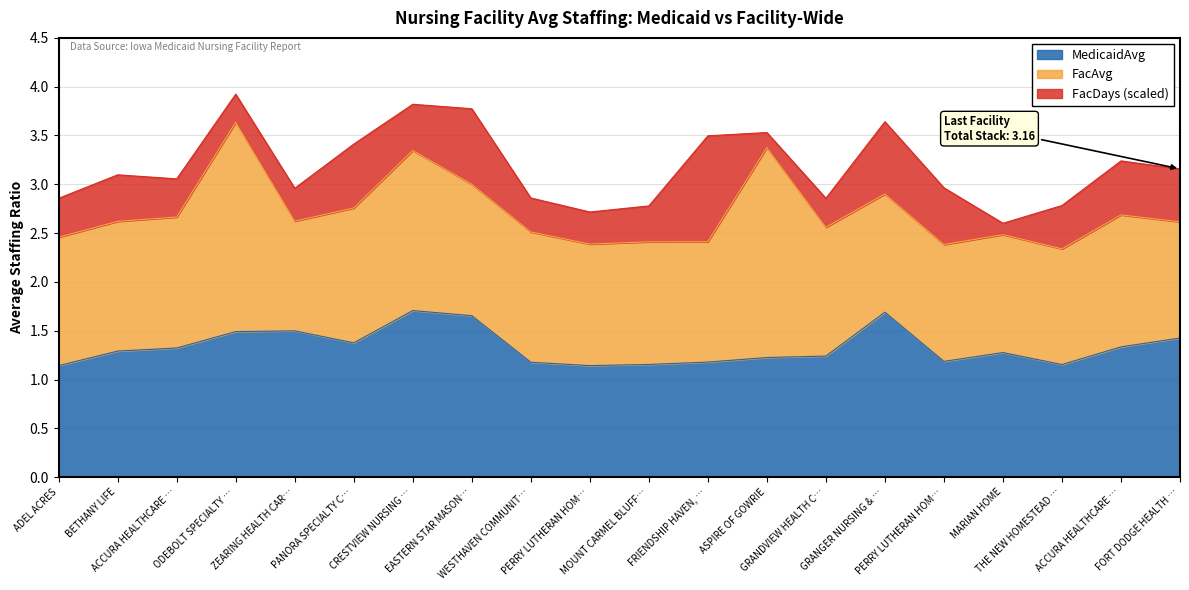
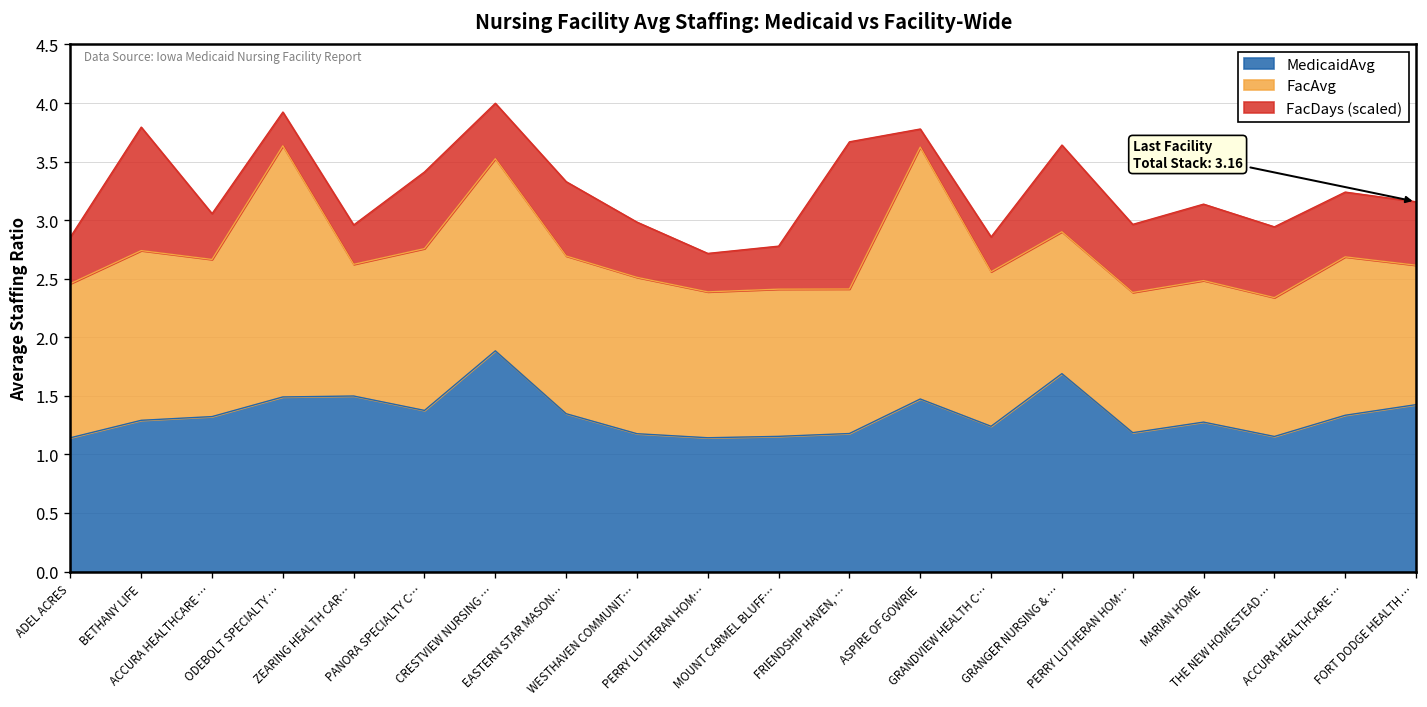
  {
    "MedicaidAvg": {
      "ADEL ACRES": 1.1,
      "BETHANY LIFE": 1.3,
      "ODEBOLT SPECIALTY …": 1.5,
      "ZEARING HEALTH CAR…": 1.5,
      "PANORA SPECIALTY C…": 1.4,
-     "CRESTVIEW NURSING …": 1.7,
-     "EASTERN STAR MASON…": 1.7,
+     "CRESTVIEW NURSING …": 1.9,
+     "EASTERN STAR MASON…": 1.3,
      "WESTHAVEN COMMUNIT…": 1.2,
      "MOUNT CARMEL BLUFF…": 1.2,
      "FRIENDSHIP HAVEN, …": 1.2,
-     "ASPIRE OF GOWRIE": 1.2,
+     "ASPIRE OF GOWRIE": 1.5,
      "GRANDVIEW HEALTH C…": 1.2,
      "GRANGER NURSING & …": 1.7,
      "MARIAN HOME": 1.3,
      "THE NEW HOMESTEAD …": 1.2,
      "FORT DODGE HEALTH …": 1.4
    },
    "FacAvg": {
      "ADEL ACRES": 1.3,
-     "BETHANY LIFE": 1.3,
+     "BETHANY LIFE": 1.4,
      "ODEBOLT SPECIALTY …": 2.1,
      "ZEARING HEALTH CAR…": 1.1,
      "PANORA SPECIALTY C…": 1.4,
      "CRESTVIEW NURSING …": 1.6,
      "EASTERN STAR MASON…": 1.3,
      "WESTHAVEN COMMUNIT…": 1.3,
      "MOUNT CARMEL BLUFF…": 1.3,
      "FRIENDSHIP HAVEN, …": 1.2,
      "ASPIRE OF GOWRIE": 2.2,
      "GRANDVIEW HEALTH C…": 1.3,
      "GRANGER NURSING & …": 1.2,
      "MARIAN HOME": 1.2,
      "THE NEW HOMESTEAD …": 1.2,
      "FORT DODGE HEALTH …": 1.2
    },
    "FacDays (scaled)": {
      "ADEL ACRES": 0.4,
-     "BETHANY LIFE": 0.5,
+     "BETHANY LIFE": 1.1,
      "ODEBOLT SPECIALTY …": 0.3,
      "ZEARING HEALTH CAR…": 0.3,
      "PANORA SPECIALTY C…": 0.7,
      "CRESTVIEW NURSING …": 0.5,
-     "EASTERN STAR MASON…": 0.8,
-     "WESTHAVEN COMMUNIT…": 0.3,
+     "EASTERN STAR MASON…": 0.6,
+     "WESTHAVEN COMMUNIT…": 0.5,
      "MOUNT CARMEL BLUFF…": 0.4,
-     "FRIENDSHIP HAVEN, …": 1.1,
+     "FRIENDSHIP HAVEN, …": 1.3,
      "ASPIRE OF GOWRIE": 0.2,
      "GRANDVIEW HEALTH C…": 0.3,
      "GRANGER NURSING & …": 0.7,
-     "MARIAN HOME": 0.1,
-     "THE NEW HOMESTEAD …": 0.4,
+     "MARIAN HOME": 0.7,
+     "THE NEW HOMESTEAD …": 0.6,
      "FORT DODGE HEALTH …": 0.5
    }
  }
